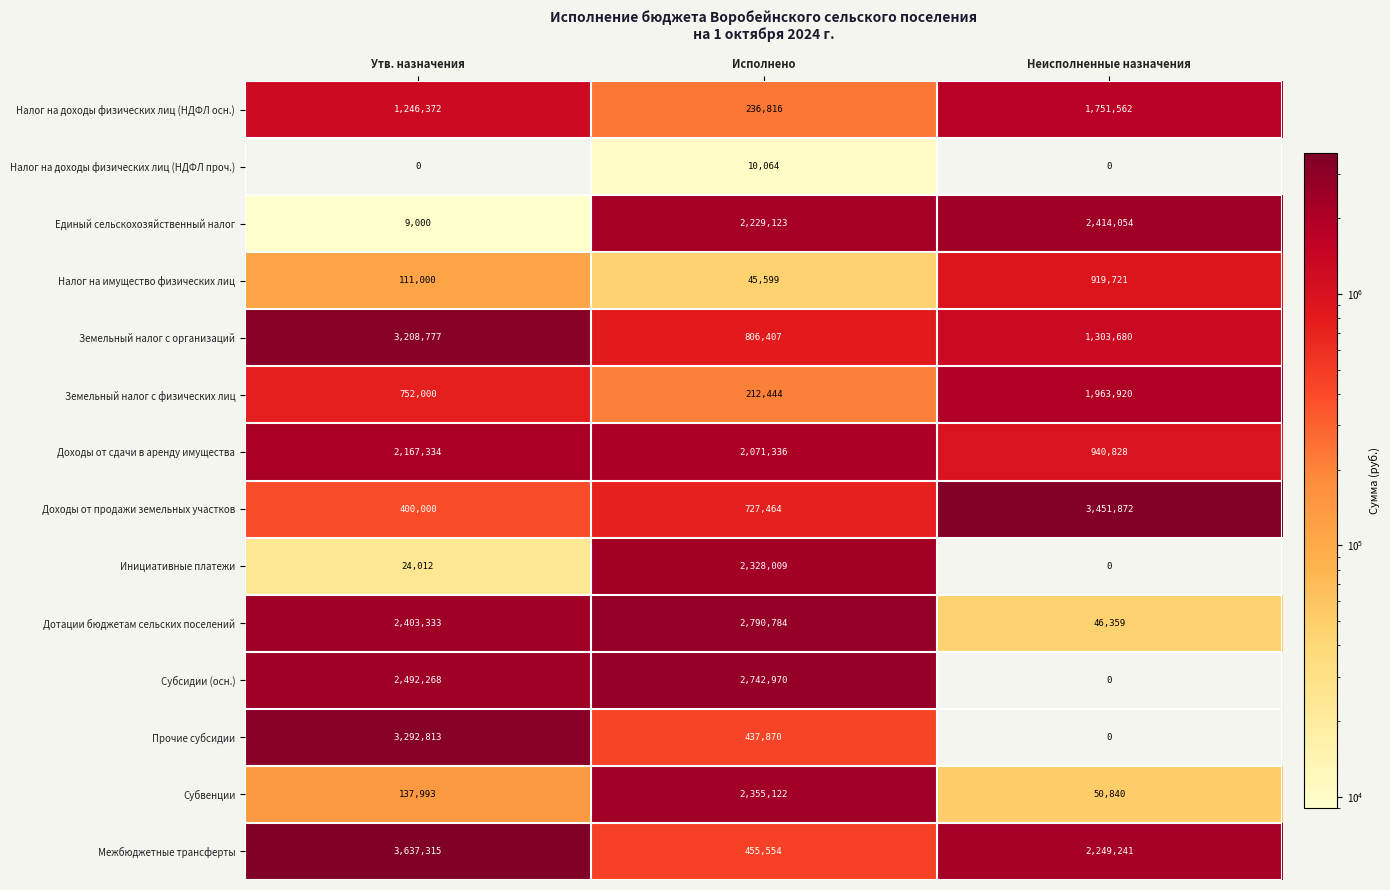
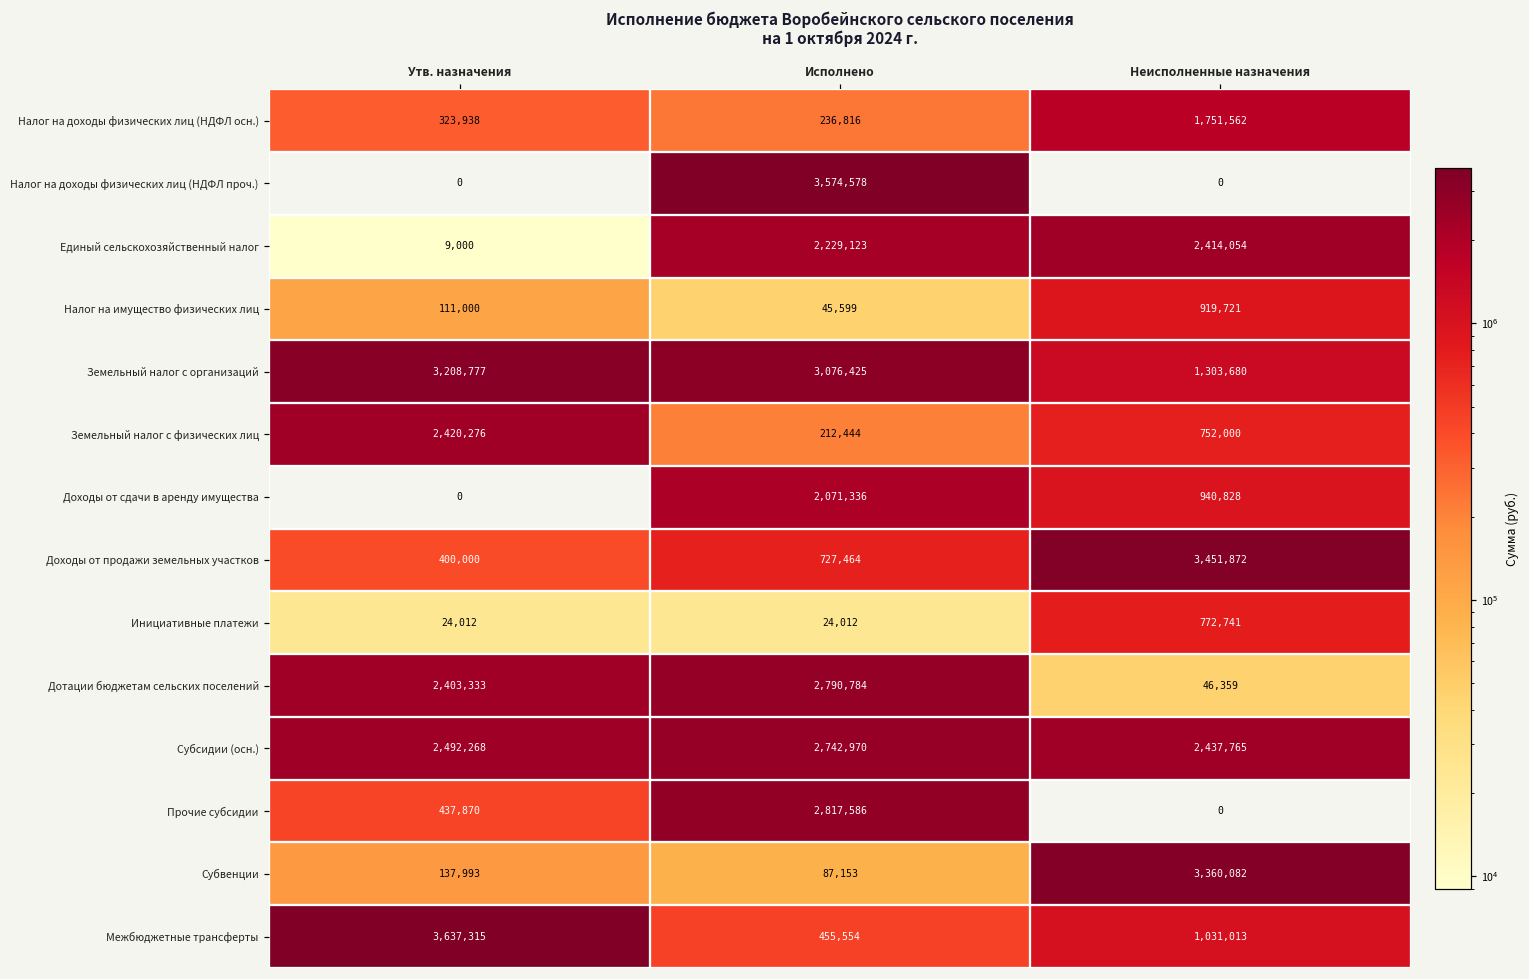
  {
    "Налог на доходы физических лиц (НДФЛ осн.)": {
-     "Утв. назначения": "1,246,372",
+     "Утв. назначения": "323,938",
      "Исполнено": "236,816",
      "Неисполненные назначения": "1,751,562"
    },
    "Налог на доходы физических лиц (НДФЛ проч.)": {
      "Утв. назначения": "0",
-     "Исполнено": "10,064",
+     "Исполнено": "3,574,578",
      "Неисполненные назначения": "0"
    },
    "Единый сельскохозяйственный налог": {
      "Утв. назначения": "9,000",
      "Исполнено": "2,229,123",
      "Неисполненные назначения": "2,414,054"
    },
    "Налог на имущество физических лиц": {
      "Утв. назначения": "111,000",
      "Исполнено": "45,599",
      "Неисполненные назначения": "919,721"
    },
    "Земельный налог с организаций": {
      "Утв. назначения": "3,208,777",
-     "Исполнено": "806,407",
+     "Исполнено": "3,076,425",
      "Неисполненные назначения": "1,303,680"
    },
    "Земельный налог с физических лиц": {
-     "Утв. назначения": "752,000",
+     "Утв. назначения": "2,420,276",
      "Исполнено": "212,444",
-     "Неисполненные назначения": "1,963,920"
+     "Неисполненные назначения": "752,000"
    },
    "Доходы от сдачи в аренду имущества": {
-     "Утв. назначения": "2,167,334",
+     "Утв. назначения": "0",
      "Исполнено": "2,071,336",
      "Неисполненные назначения": "940,828"
    },
    "Доходы от продажи земельных участков": {
      "Утв. назначения": "400,000",
      "Исполнено": "727,464",
      "Неисполненные назначения": "3,451,872"
    },
    "Инициативные платежи": {
      "Утв. назначения": "24,012",
-     "Исполнено": "2,328,009",
-     "Неисполненные назначения": "0"
+     "Исполнено": "24,012",
+     "Неисполненные назначения": "772,741"
    },
    "Дотации бюджетам сельских поселений": {
      "Утв. назначения": "2,403,333",
      "Исполнено": "2,790,784",
      "Неисполненные назначения": "46,359"
    },
    "Субсидии (осн.)": {
      "Утв. назначения": "2,492,268",
      "Исполнено": "2,742,970",
-     "Неисполненные назначения": "0"
+     "Неисполненные назначения": "2,437,765"
    },
    "Прочие субсидии": {
-     "Утв. назначения": "3,292,813",
-     "Исполнено": "437,870",
+     "Утв. назначения": "437,870",
+     "Исполнено": "2,817,586",
      "Неисполненные назначения": "0"
    },
    "Субвенции": {
      "Утв. назначения": "137,993",
-     "Исполнено": "2,355,122",
-     "Неисполненные назначения": "50,840"
+     "Исполнено": "87,153",
+     "Неисполненные назначения": "3,360,082"
    },
    "Межбюджетные трансферты": {
      "Утв. назначения": "3,637,315",
      "Исполнено": "455,554",
-     "Неисполненные назначения": "2,249,241"
+     "Неисполненные назначения": "1,031,013"
    }
  }
